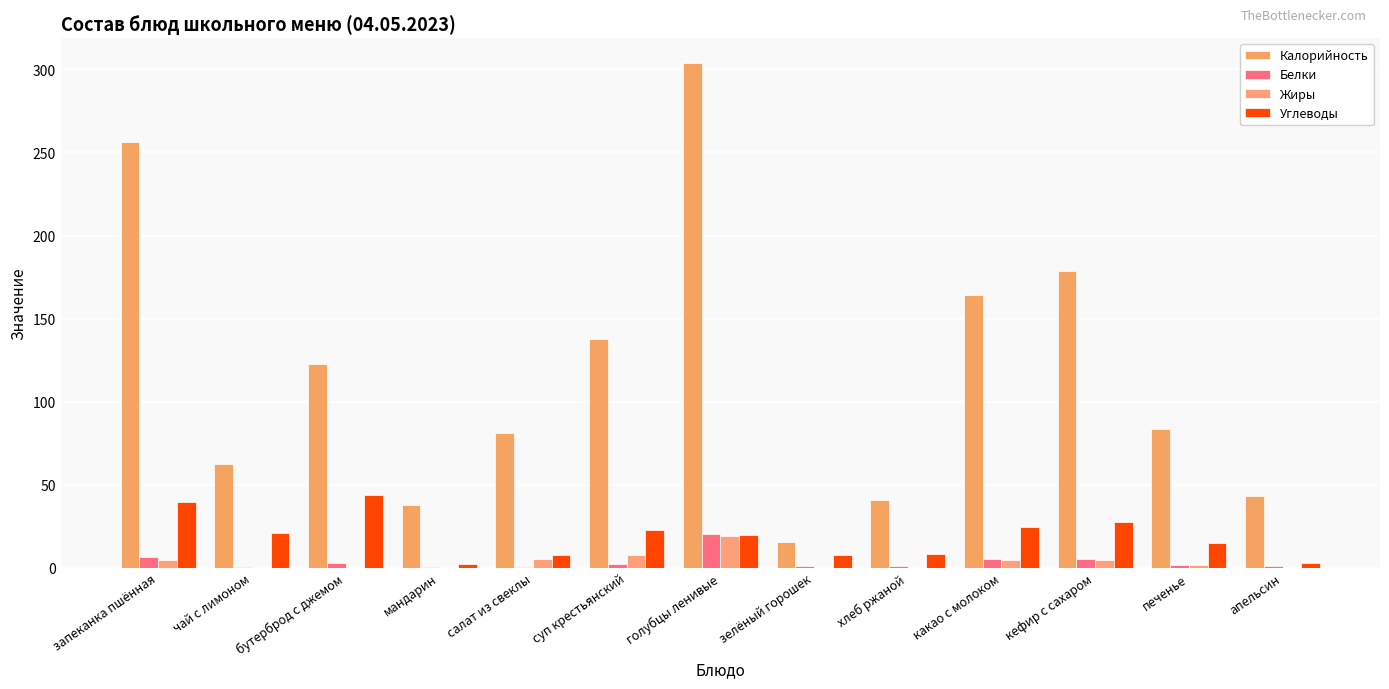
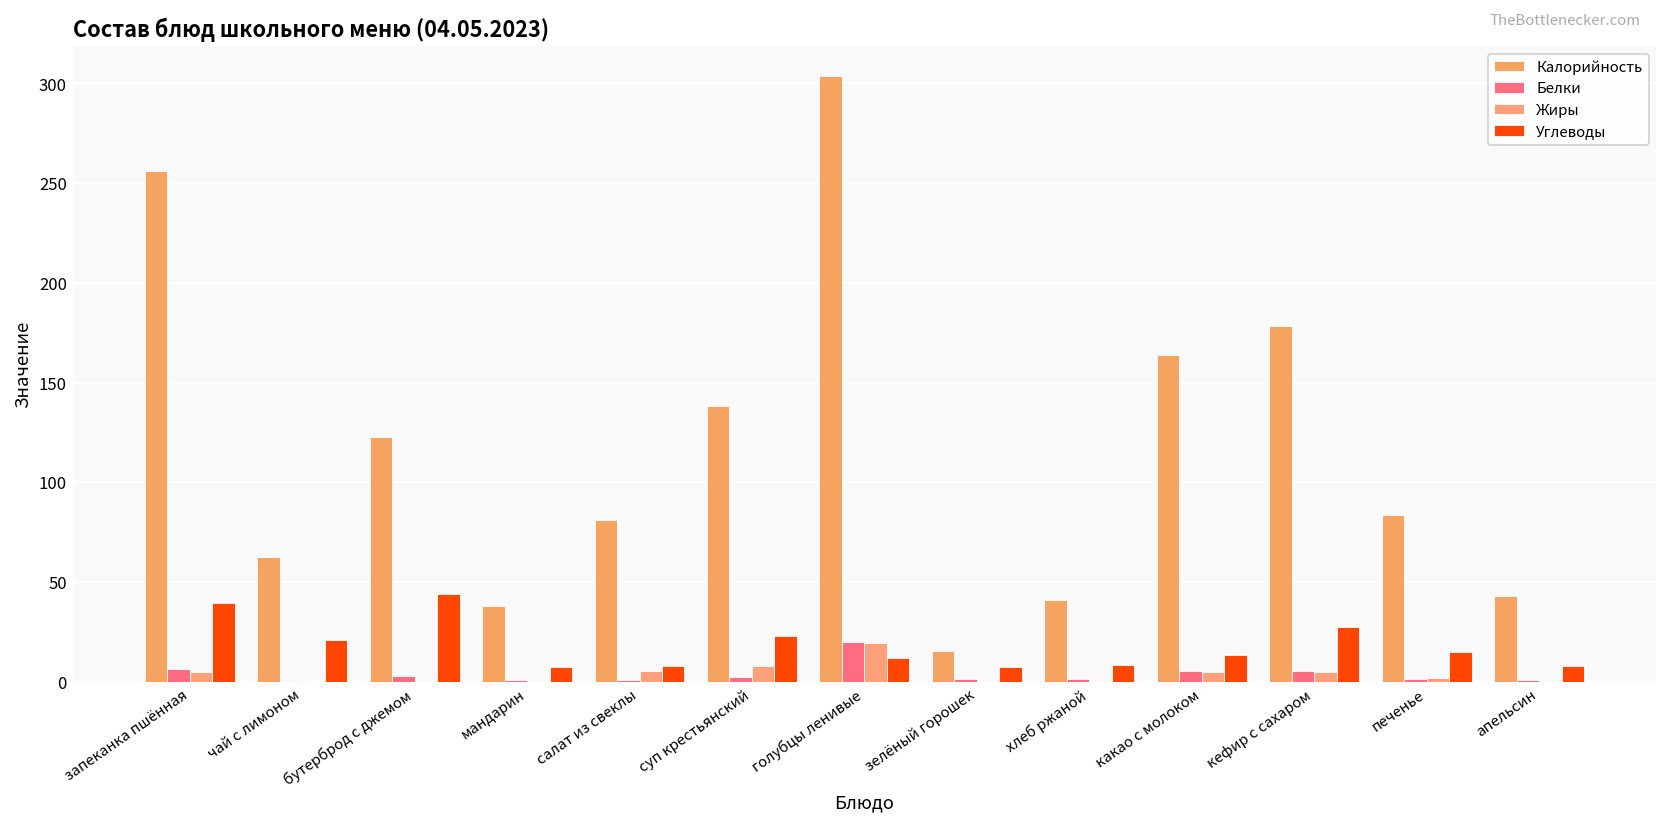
  {
    "Углеводы": {
      "запеканка пшённая": 40,
      "чай с лимоном": 21,
      "бутерброд с джемом": 44,
-     "мандарин": 3,
+     "мандарин": 8,
      "салат из свеклы": 8,
      "суп крестьянский": 23,
-     "голубцы ленивые": 20,
+     "голубцы ленивые": 12,
      "зелёный горошек": 8,
      "хлеб ржаной": 9,
-     "какао с молоком": 25,
+     "какао с молоком": 14,
      "кефир с сахаром": 27,
      "печенье": 15,
-     "апельсин": 3
+     "апельсин": 8
    }
  }
